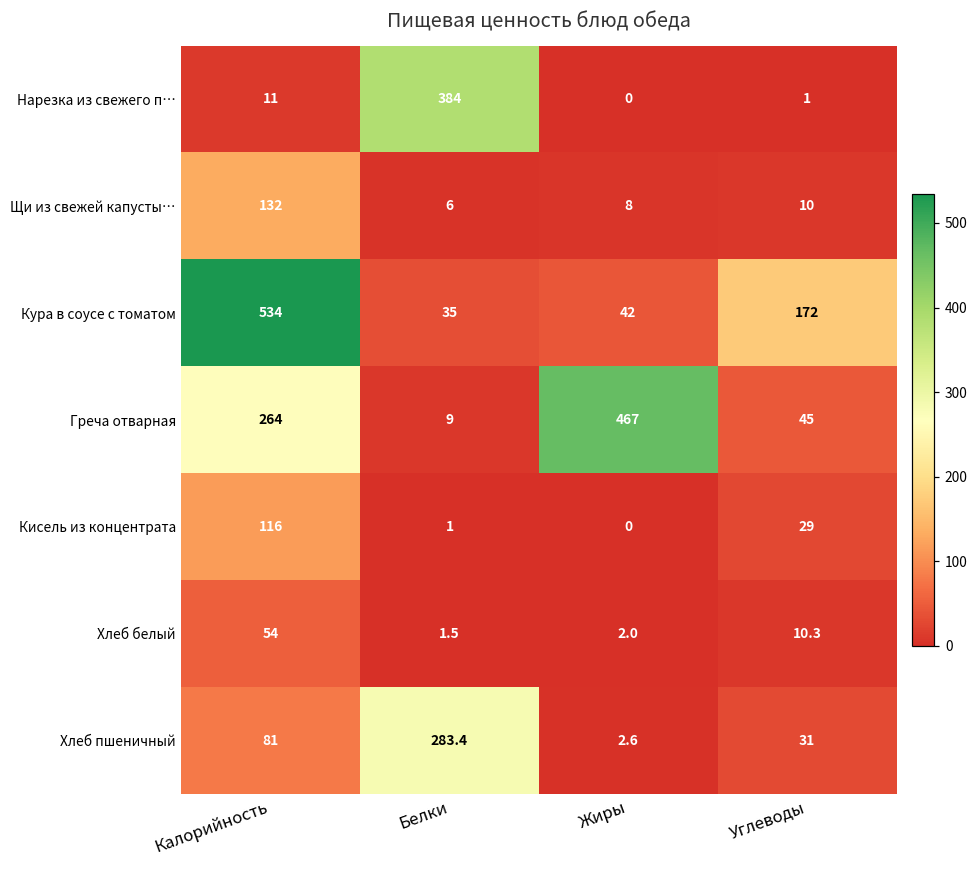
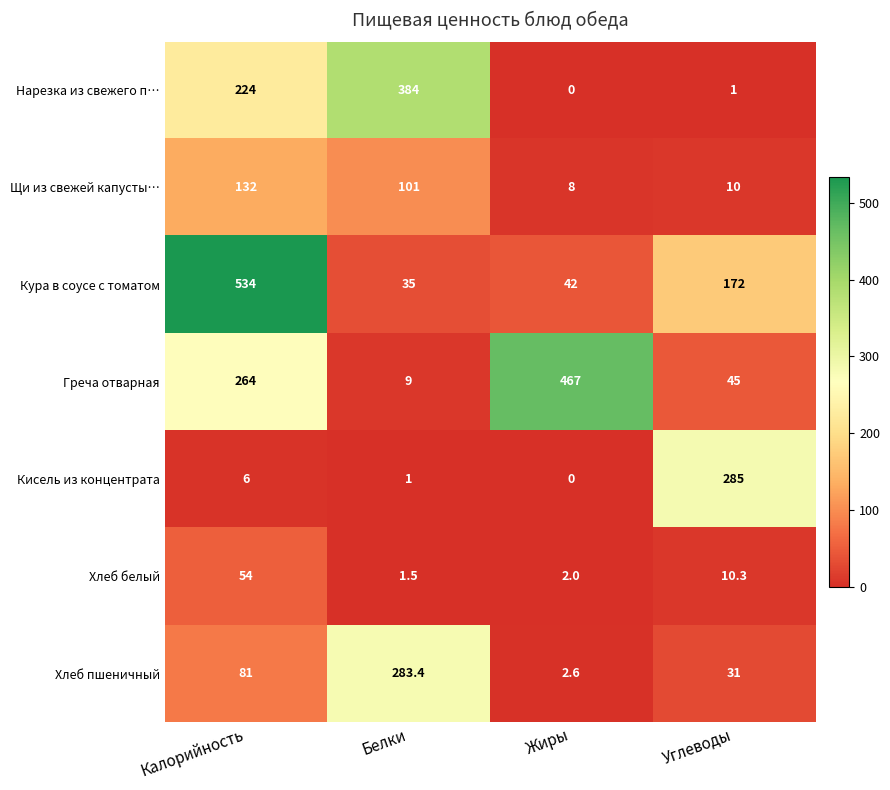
  {
    "Нарезка из свежего п…": {
-     "Калорийность": 11,
+     "Калорийность": 224,
      "Белки": 384,
      "Жиры": 0,
      "Углеводы": 1
    },
    "Щи из свежей капусты…": {
      "Калорийность": 132,
-     "Белки": 6,
+     "Белки": 101,
      "Жиры": 8,
      "Углеводы": 10
    },
    "Кура в соусе с томатом": {
      "Калорийность": 534,
      "Белки": 35,
      "Жиры": 42,
      "Углеводы": 172
    },
    "Греча отварная": {
      "Калорийность": 264,
      "Белки": 9,
      "Жиры": 467,
      "Углеводы": 45
    },
    "Кисель из концентрата": {
-     "Калорийность": 116,
+     "Калорийность": 6,
      "Белки": 1,
      "Жиры": 0,
-     "Углеводы": 29
+     "Углеводы": 285
    },
    "Хлеб белый": {
      "Калорийность": 54,
      "Белки": 1.5,
      "Жиры": 2.0,
      "Углеводы": 10.3
    },
    "Хлеб пшеничный": {
      "Калорийность": 81,
      "Белки": 283.4,
      "Жиры": 2.6,
      "Углеводы": 31
    }
  }
